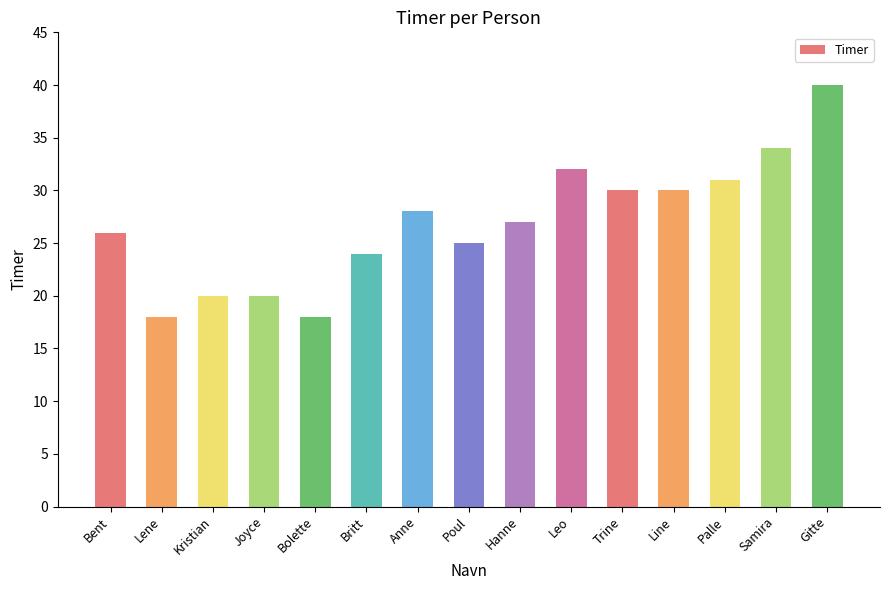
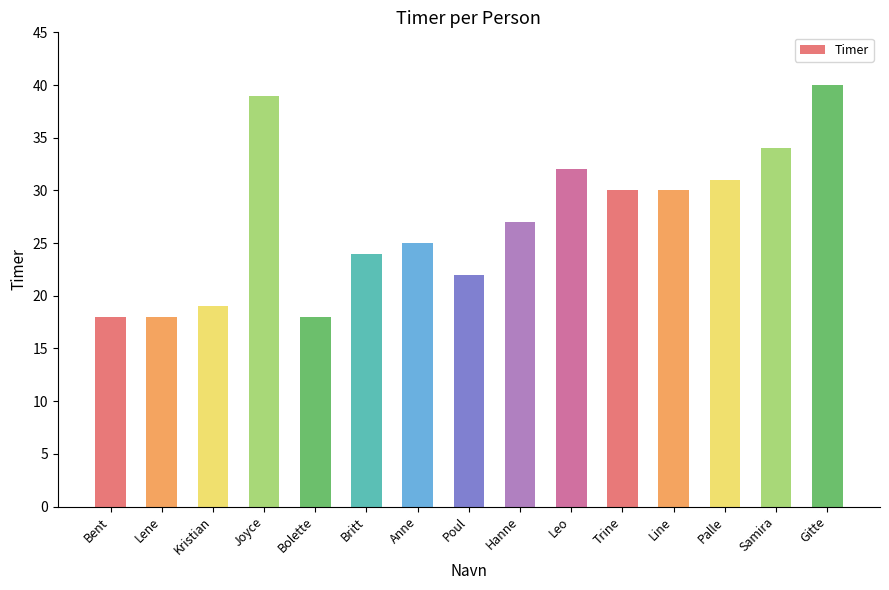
  {
-   "Bent": 26,
+   "Bent": 18,
    "Lene": 18,
-   "Kristian": 20,
-   "Joyce": 20,
+   "Kristian": 19,
+   "Joyce": 39,
    "Bolette": 18,
    "Britt": 24,
-   "Anne": 28,
-   "Poul": 25,
+   "Anne": 25,
+   "Poul": 22,
    "Hanne": 27,
    "Leo": 32,
    "Trine": 30,
    "Line": 30,
    "Palle": 31,
    "Samira": 34,
    "Gitte": 40
  }
